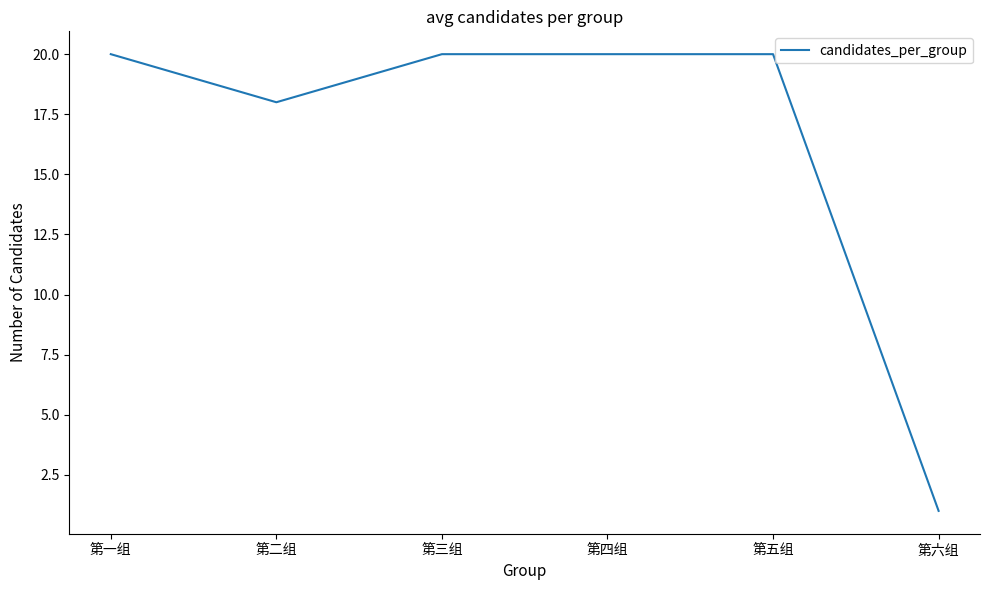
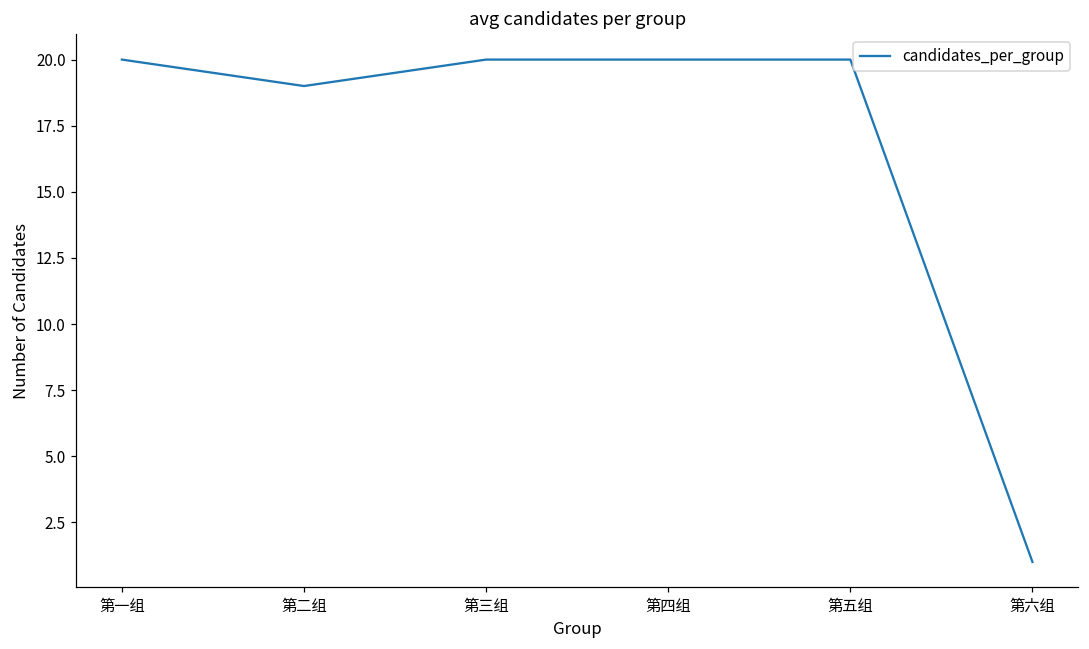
  {
    "第一组": 20,
-   "第二组": 18,
+   "第二组": 19,
    "第三组": 20,
    "第四组": 20,
    "第五组": 20,
    "第六组": 1
  }
